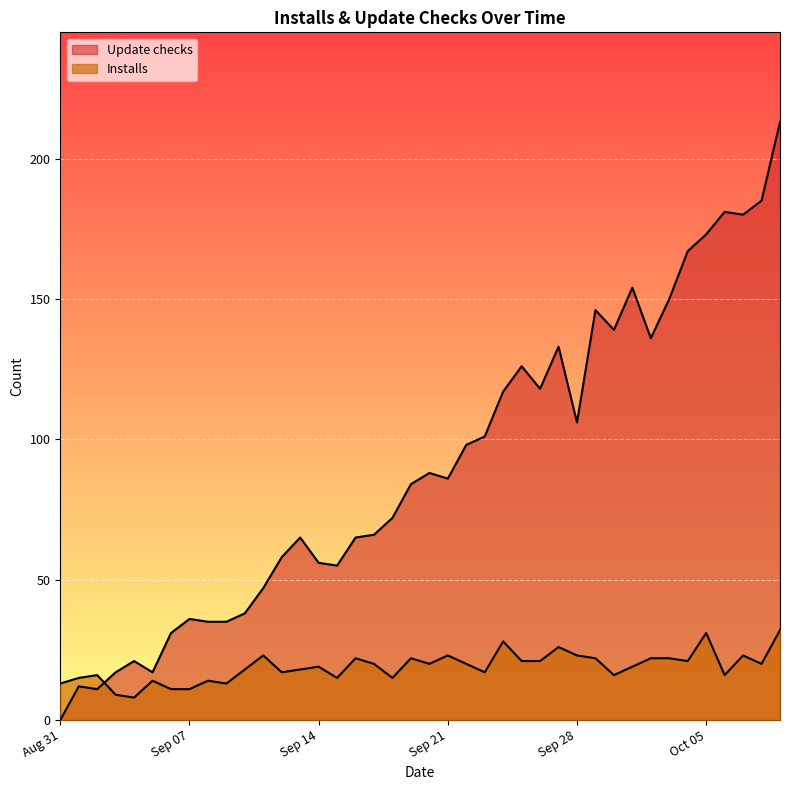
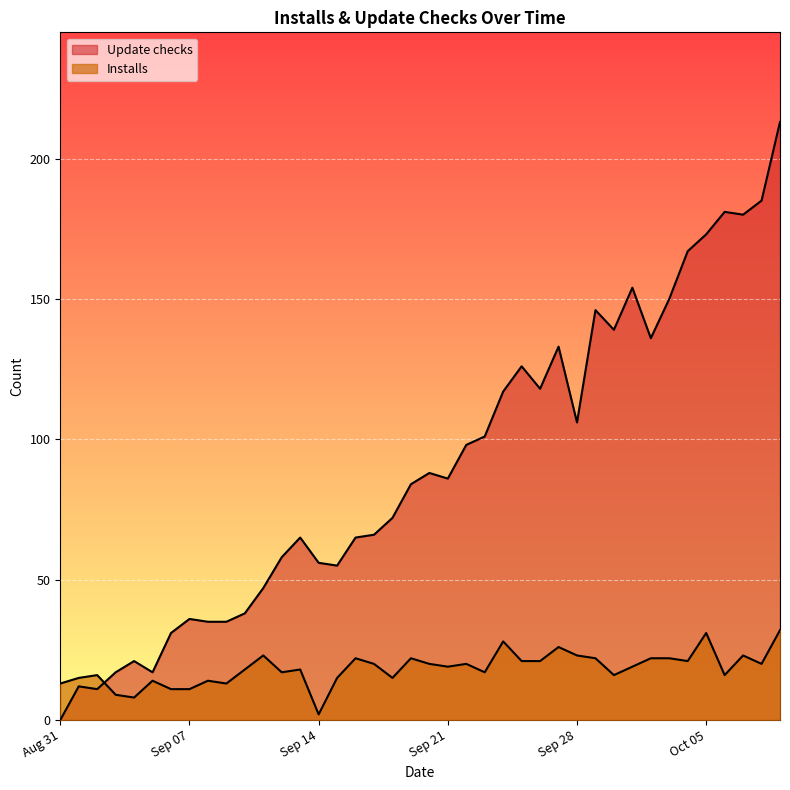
  {
    "Update checks": {
      "Aug 31": 0,
      "Sep 07": 36,
      "Sep 14": 56,
      "Sep 21": 86,
      "Sep 28": 106,
      "Oct 05": 173
    },
    "Installs": {
      "Aug 31": 13,
      "Sep 07": 11,
-     "Sep 14": 19,
-     "Sep 21": 23,
+     "Sep 14": 2,
+     "Sep 21": 19,
      "Sep 28": 23,
      "Oct 05": 31
    }
  }
